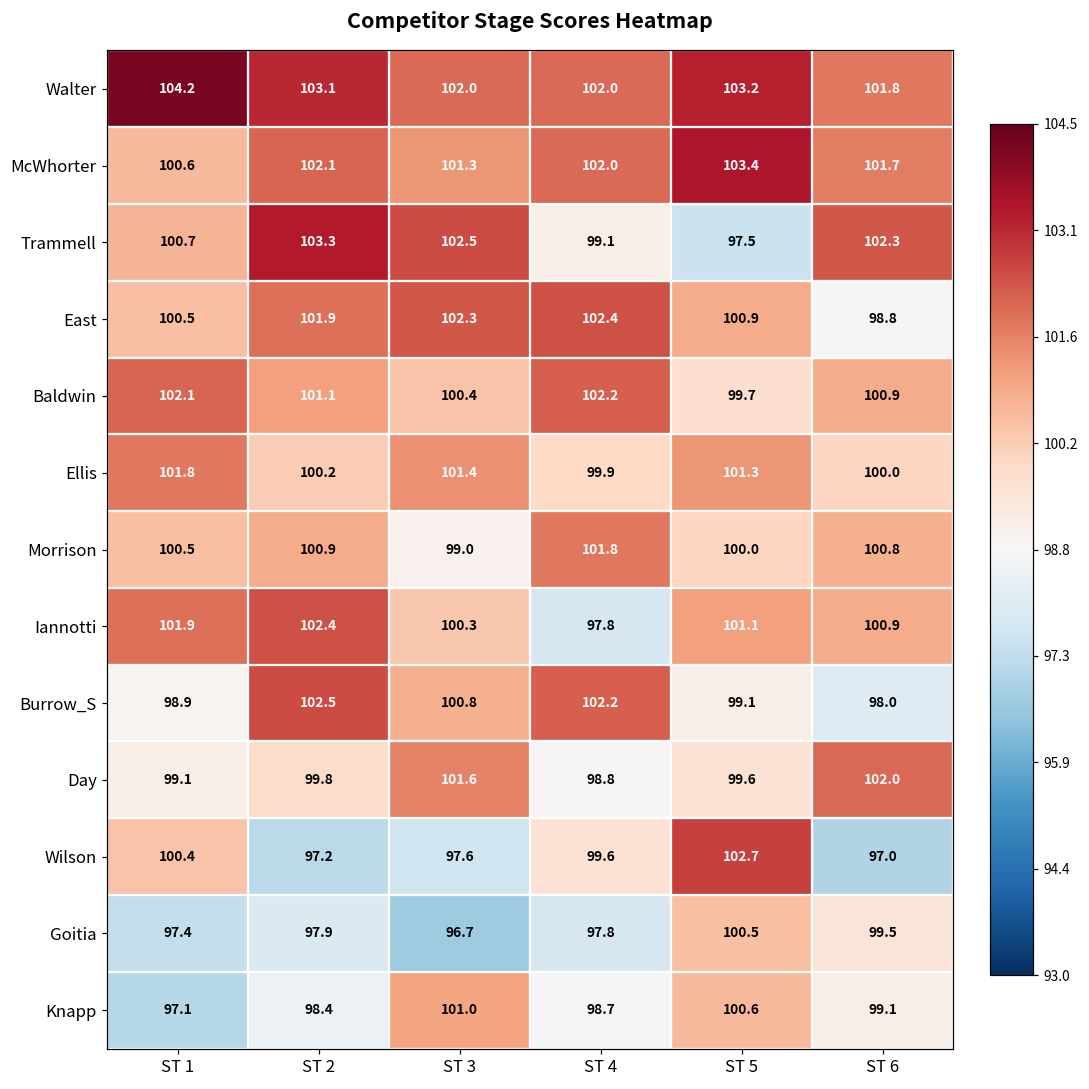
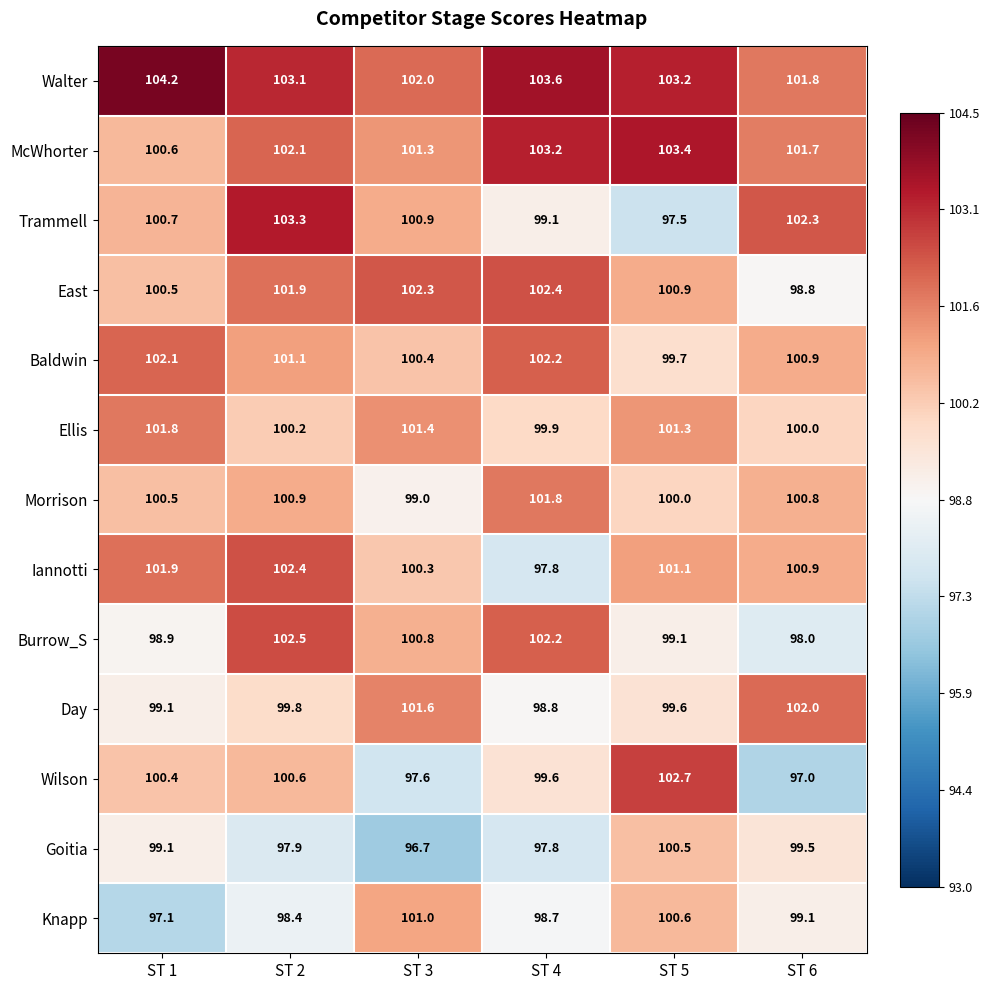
  {
    "Walter": {
      "ST 1": 104.2,
      "ST 2": 103.1,
      "ST 3": 102.0,
-     "ST 4": 102.0,
+     "ST 4": 103.6,
      "ST 5": 103.2,
      "ST 6": 101.8
    },
    "McWhorter": {
      "ST 1": 100.6,
      "ST 2": 102.1,
      "ST 3": 101.3,
-     "ST 4": 102.0,
+     "ST 4": 103.2,
      "ST 5": 103.4,
      "ST 6": 101.7
    },
    "Trammell": {
      "ST 1": 100.7,
      "ST 2": 103.3,
-     "ST 3": 102.5,
+     "ST 3": 100.9,
      "ST 4": 99.1,
      "ST 5": 97.5,
      "ST 6": 102.3
    },
    "East": {
      "ST 1": 100.5,
      "ST 2": 101.9,
      "ST 3": 102.3,
      "ST 4": 102.4,
      "ST 5": 100.9,
      "ST 6": 98.8
    },
    "Baldwin": {
      "ST 1": 102.1,
      "ST 2": 101.1,
      "ST 3": 100.4,
      "ST 4": 102.2,
      "ST 5": 99.7,
      "ST 6": 100.9
    },
    "Ellis": {
      "ST 1": 101.8,
      "ST 2": 100.2,
      "ST 3": 101.4,
      "ST 4": 99.9,
      "ST 5": 101.3,
      "ST 6": 100.0
    },
    "Morrison": {
      "ST 1": 100.5,
      "ST 2": 100.9,
      "ST 3": 99.0,
      "ST 4": 101.8,
      "ST 5": 100.0,
      "ST 6": 100.8
    },
    "Iannotti": {
      "ST 1": 101.9,
      "ST 2": 102.4,
      "ST 3": 100.3,
      "ST 4": 97.8,
      "ST 5": 101.1,
      "ST 6": 100.9
    },
    "Burrow_S": {
      "ST 1": 98.9,
      "ST 2": 102.5,
      "ST 3": 100.8,
      "ST 4": 102.2,
      "ST 5": 99.1,
      "ST 6": 98.0
    },
    "Day": {
      "ST 1": 99.1,
      "ST 2": 99.8,
      "ST 3": 101.6,
      "ST 4": 98.8,
      "ST 5": 99.6,
      "ST 6": 102.0
    },
    "Wilson": {
      "ST 1": 100.4,
-     "ST 2": 97.2,
+     "ST 2": 100.6,
      "ST 3": 97.6,
      "ST 4": 99.6,
      "ST 5": 102.7,
      "ST 6": 97.0
    },
    "Goitia": {
-     "ST 1": 97.4,
+     "ST 1": 99.1,
      "ST 2": 97.9,
      "ST 3": 96.7,
      "ST 4": 97.8,
      "ST 5": 100.5,
      "ST 6": 99.5
    },
    "Knapp": {
      "ST 1": 97.1,
      "ST 2": 98.4,
      "ST 3": 101.0,
      "ST 4": 98.7,
      "ST 5": 100.6,
      "ST 6": 99.1
    }
  }
